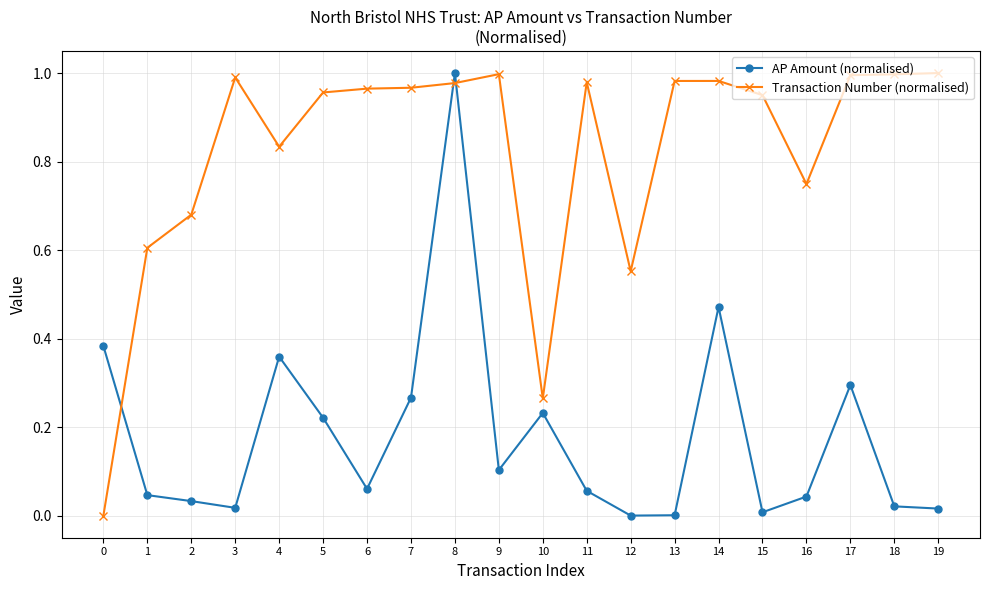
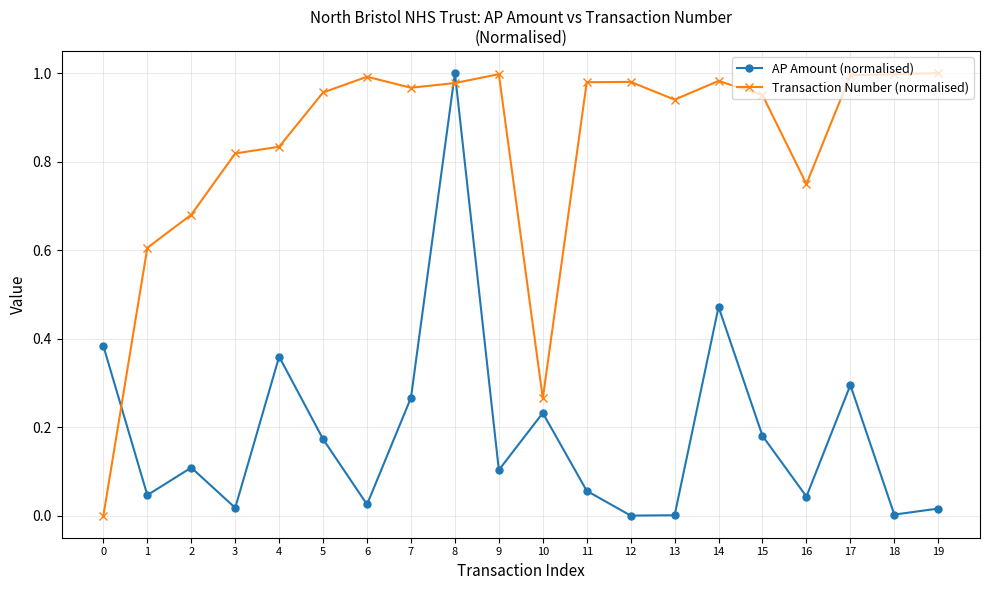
  {
    "AP Amount (normalised)": {
      "0": 0.38,
      "1": 0.05,
-     "2": 0.03,
+     "2": 0.11,
      "3": 0.02,
      "4": 0.36,
-     "5": 0.22,
-     "6": 0.06,
+     "5": 0.17,
+     "6": 0.03,
      "7": 0.27,
      "8": 1.00,
      "9": 0.10,
      "10": 0.23,
      "11": 0.06,
      "12": 0.00,
      "13": 0.00,
      "14": 0.47,
-     "15": 0.01,
+     "15": 0.18,
      "16": 0.04,
      "17": 0.29,
-     "18": 0.02,
+     "18": 0.00,
      "19": 0.02
    },
    "Transaction Number (normalised)": {
      "0": 0.00,
      "1": 0.61,
      "2": 0.68,
-     "3": 0.99,
+     "3": 0.82,
      "4": 0.83,
      "5": 0.96,
-     "6": 0.96,
+     "6": 0.99,
      "7": 0.97,
      "8": 0.98,
      "9": 1.00,
      "10": 0.26,
      "11": 0.98,
-     "12": 0.55,
-     "13": 0.98,
+     "12": 0.98,
+     "13": 0.94,
      "14": 0.98,
      "16": 0.75
    }
  }
